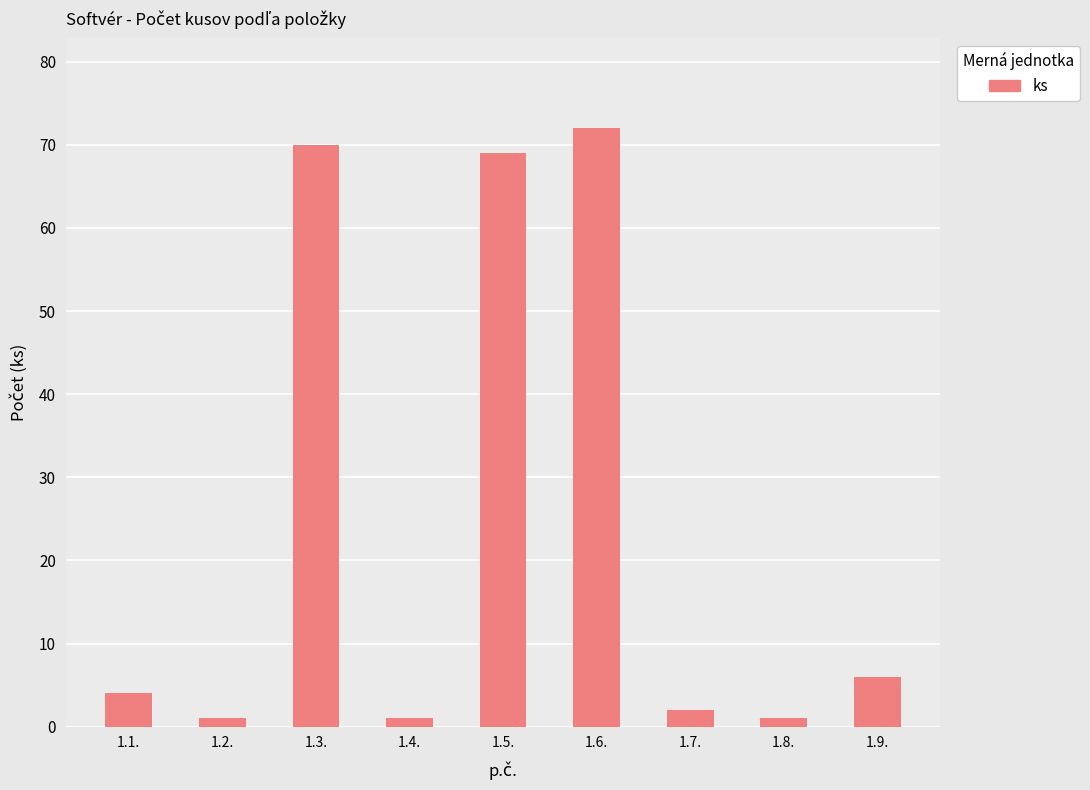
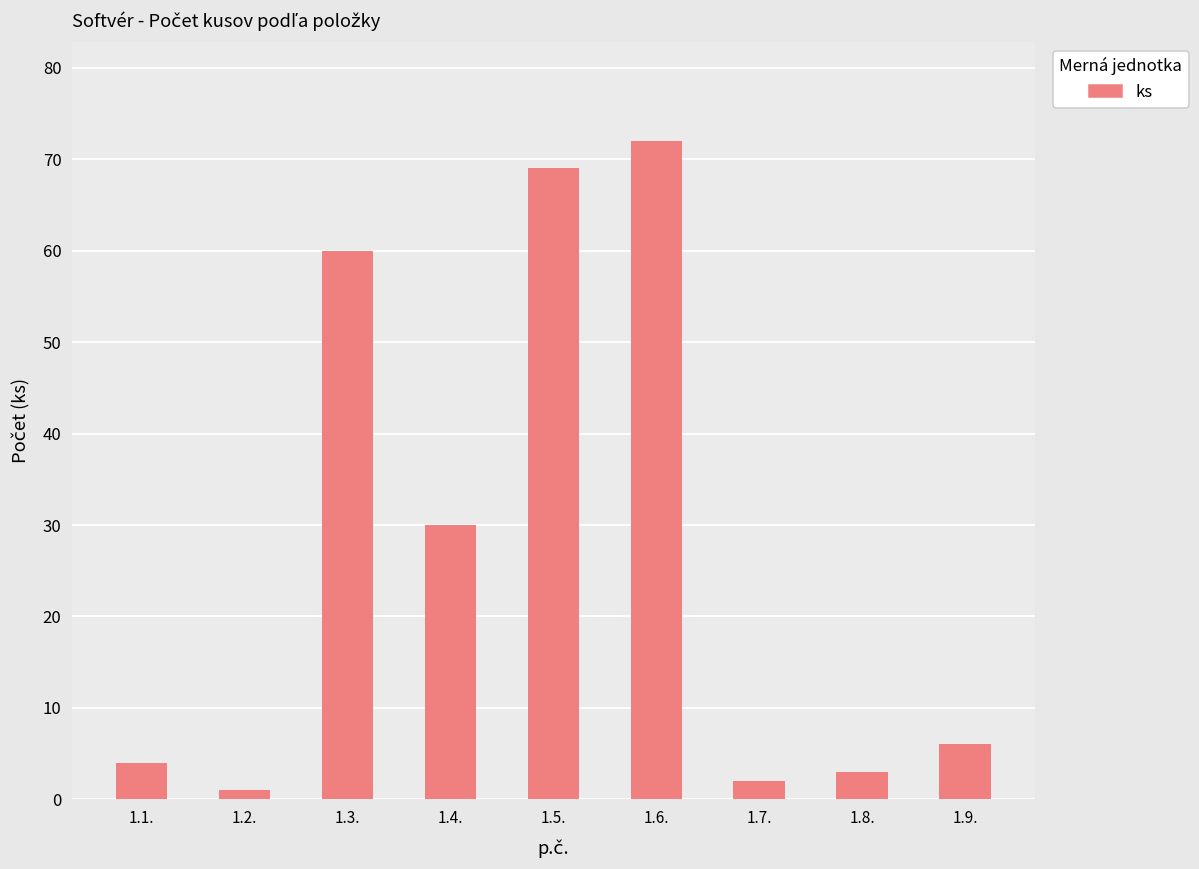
  {
    "1.1.": 4,
    "1.2.": 1,
-   "1.3.": 70,
-   "1.4.": 1,
+   "1.3.": 60,
+   "1.4.": 30,
    "1.5.": 69,
    "1.6.": 72,
    "1.7.": 2,
-   "1.8.": 1,
+   "1.8.": 3,
    "1.9.": 6
  }
